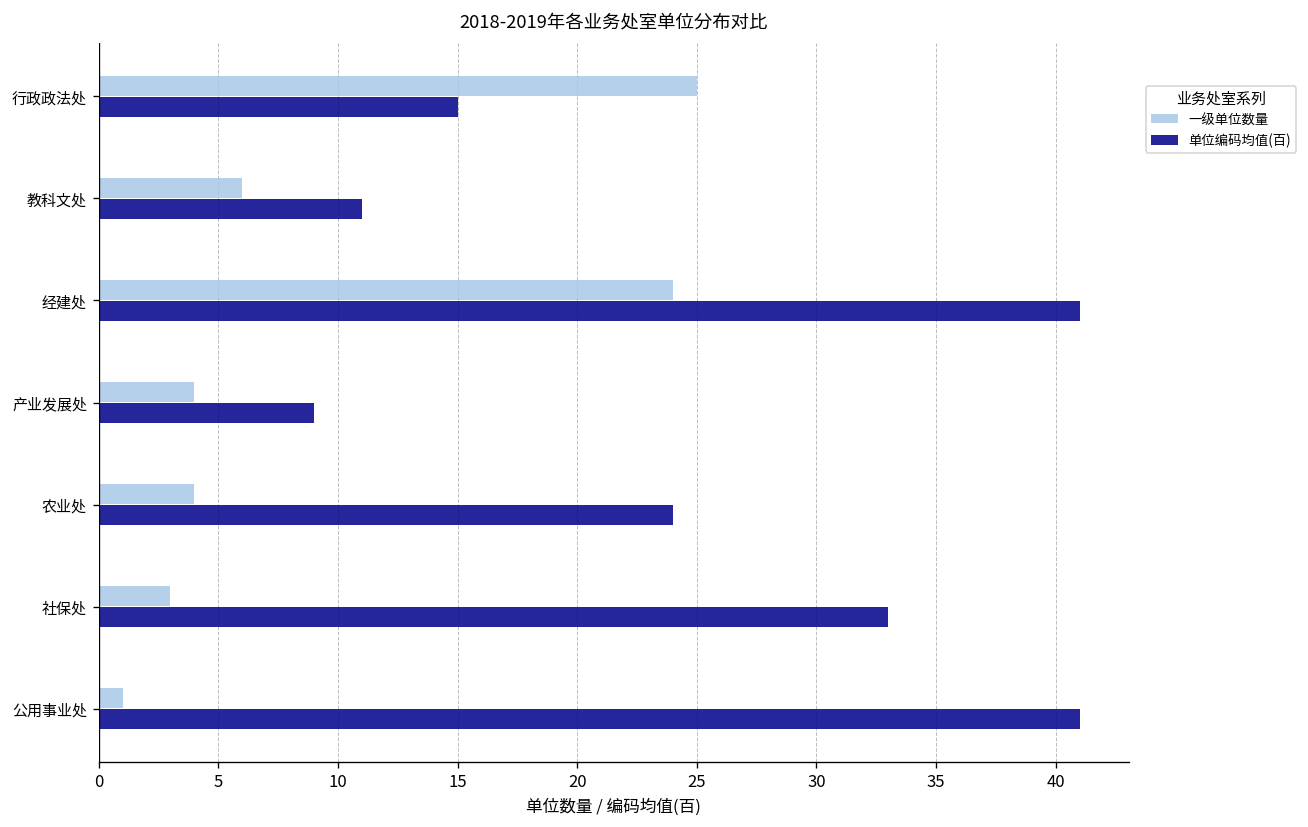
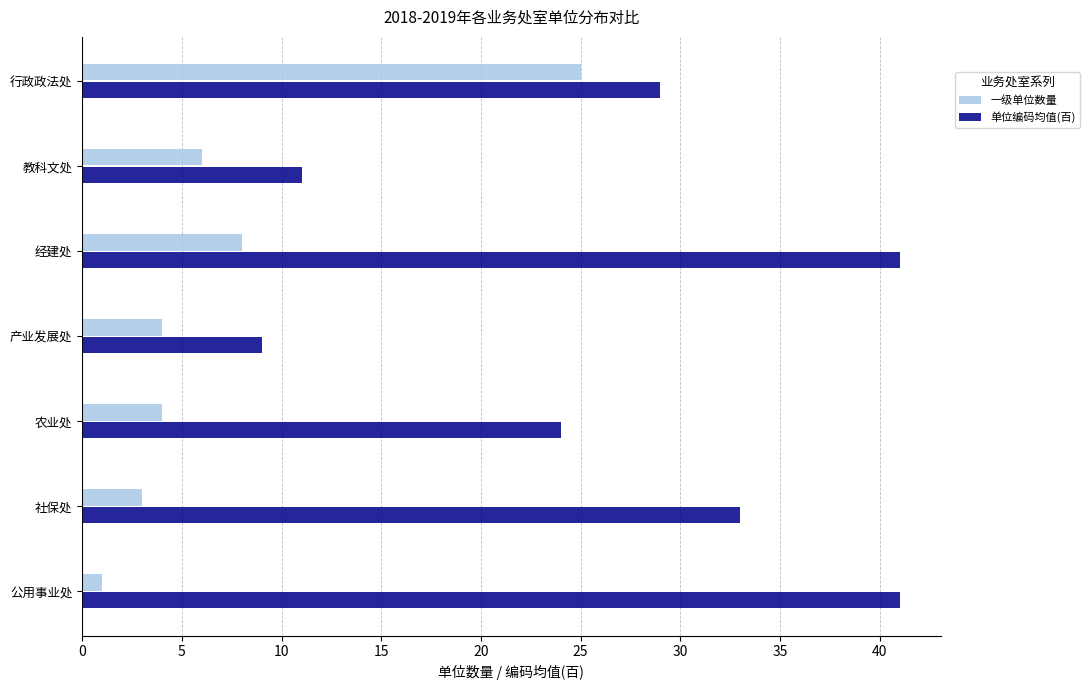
  {
    "一级单位数量": {
      "行政政法处": 25,
      "教科文处": 6,
-     "经建处": 24,
+     "经建处": 8,
      "产业发展处": 4,
      "农业处": 4,
      "社保处": 3,
      "公用事业处": 1
    },
    "单位编码均值(百)": {
-     "行政政法处": 15,
+     "行政政法处": 29,
      "教科文处": 11,
      "经建处": 41,
      "产业发展处": 9,
      "农业处": 24,
      "社保处": 33,
      "公用事业处": 41
    }
  }
